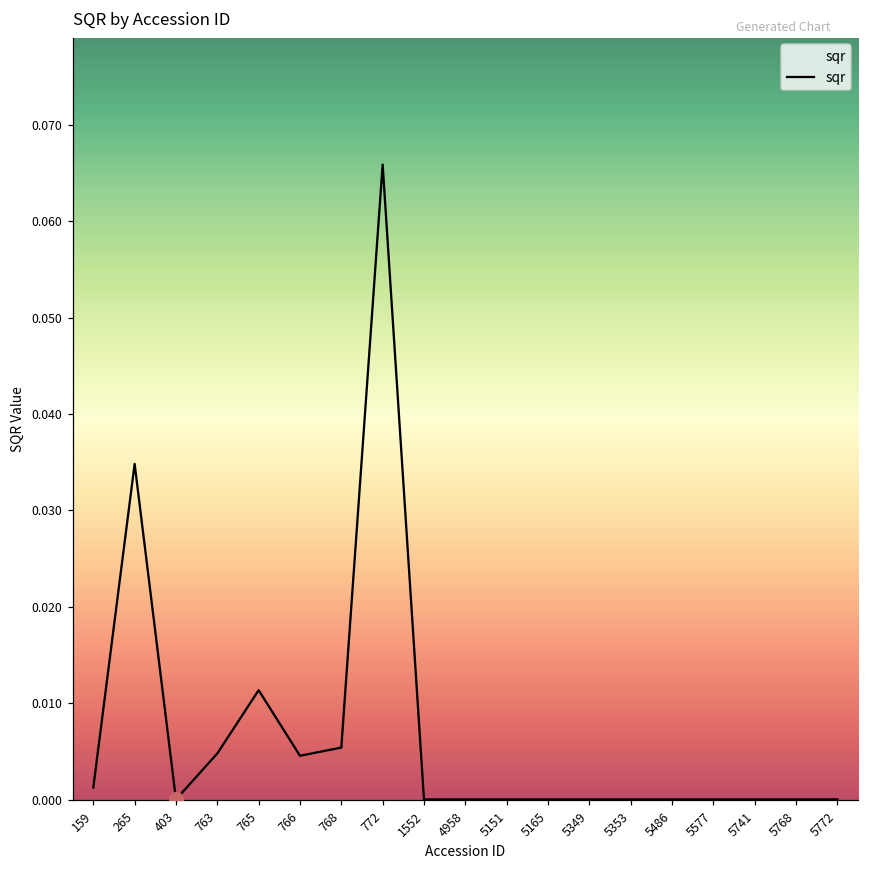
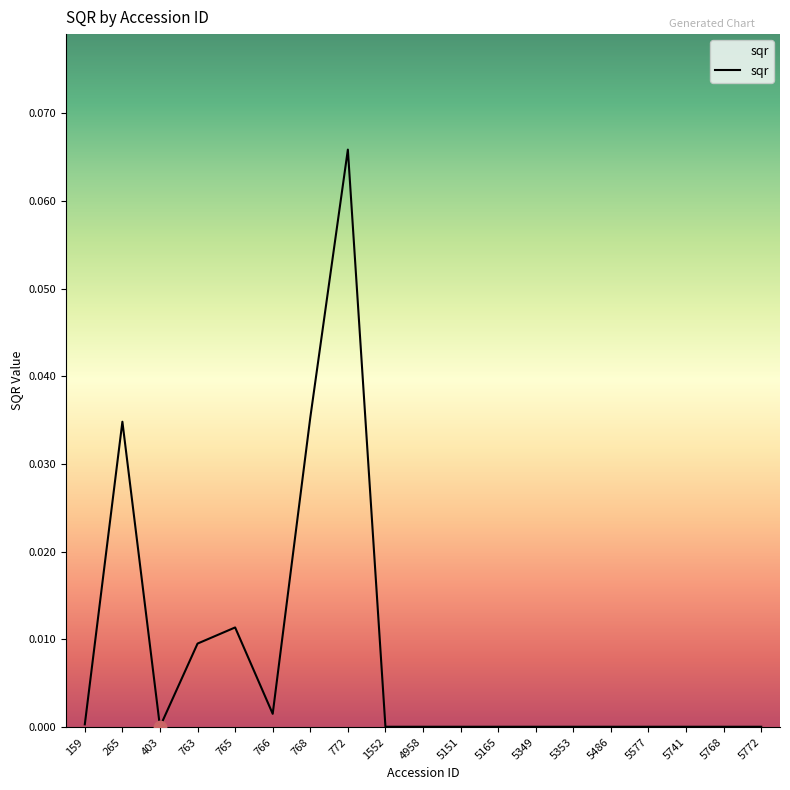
  {
    "sqr": {
-     "159": 0.001,
+     "159": 0.000,
      "265": 0.035,
-     "763": 0.005,
+     "763": 0.010,
      "765": 0.011,
-     "766": 0.005,
-     "768": 0.005,
+     "766": 0.002,
+     "768": 0.035,
      "772": 0.066,
      "1552": 0.000,
      "4958": 0.000,
      "5151": 0.000,
      "5165": 0.000,
      "5349": 0.000,
      "5353": 0.000,
      "5486": 0.000,
      "5577": 0.000,
      "5741": 0.000,
      "5768": 0.000,
      "5772": 0.000
    }
  }
